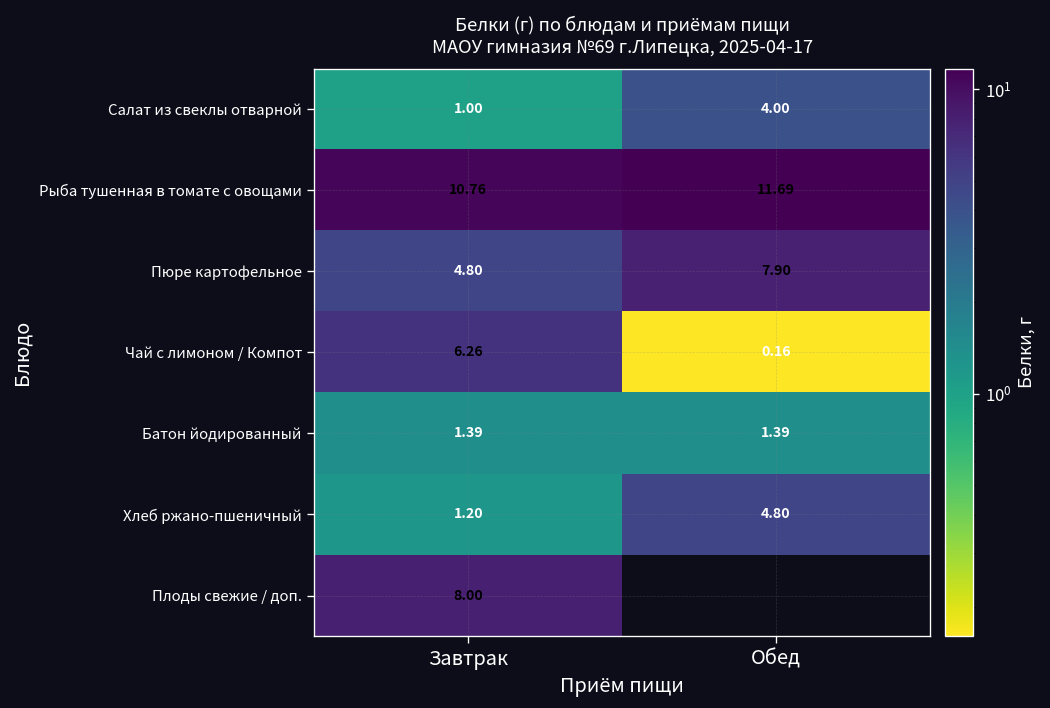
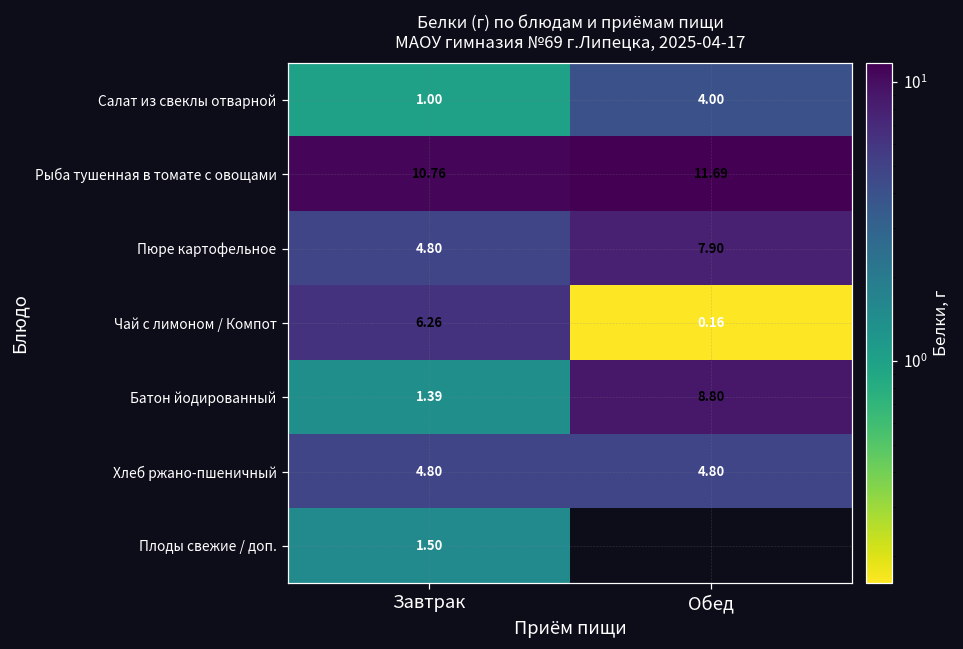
  {
    "Салат из свеклы отварной": {
      "Завтрак": 1.00,
      "Обед": 4.00
    },
    "Рыба тушенная в томате с овощами": {
      "Завтрак": 10.76,
      "Обед": 11.69
    },
    "Пюре картофельное": {
      "Завтрак": 4.80,
      "Обед": 7.90
    },
    "Чай с лимоном / Компот": {
      "Завтрак": 6.26,
      "Обед": 0.16
    },
    "Батон йодированный": {
      "Завтрак": 1.39,
-     "Обед": 1.39
+     "Обед": 8.80
    },
    "Хлеб ржано-пшеничный": {
-     "Завтрак": 1.20,
+     "Завтрак": 4.80,
      "Обед": 4.80
    },
    "Плоды свежие / доп.": {
-     "Завтрак": 8.00
+     "Завтрак": 1.50
    }
  }
